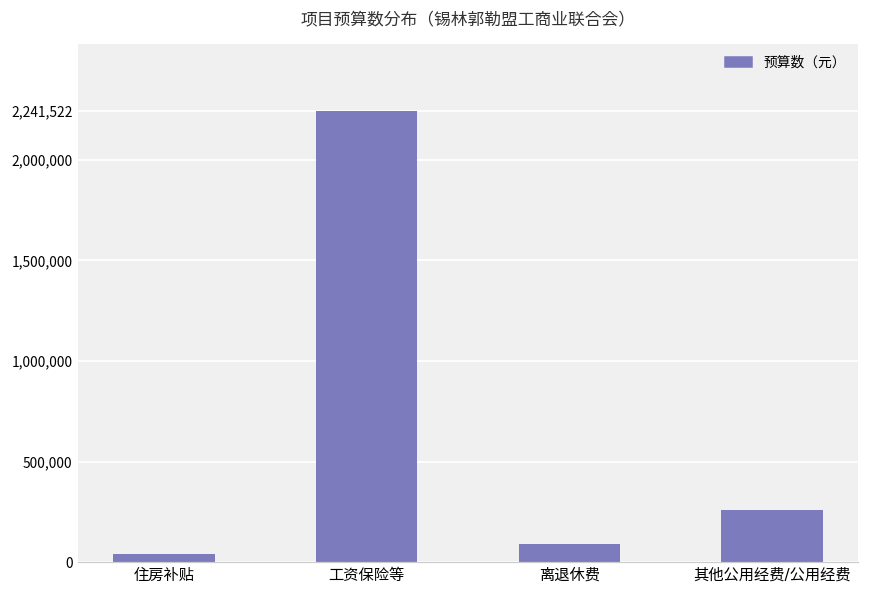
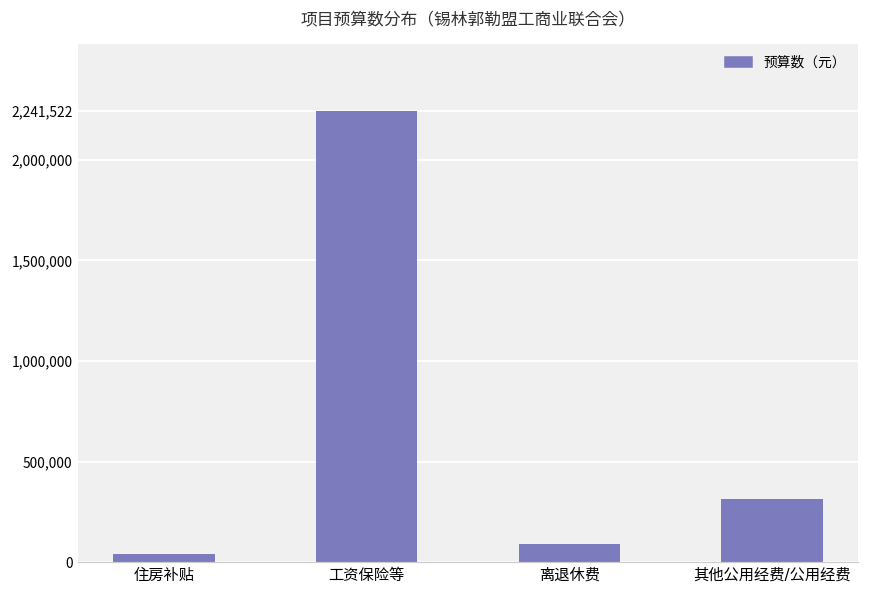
  {
    "住房补贴": "40,000",
    "工资保险等": "2,240,000",
    "离退休费": "90,000",
-   "其他公用经费/公用经费": "260,000"
+   "其他公用经费/公用经费": "310,000"
  }
